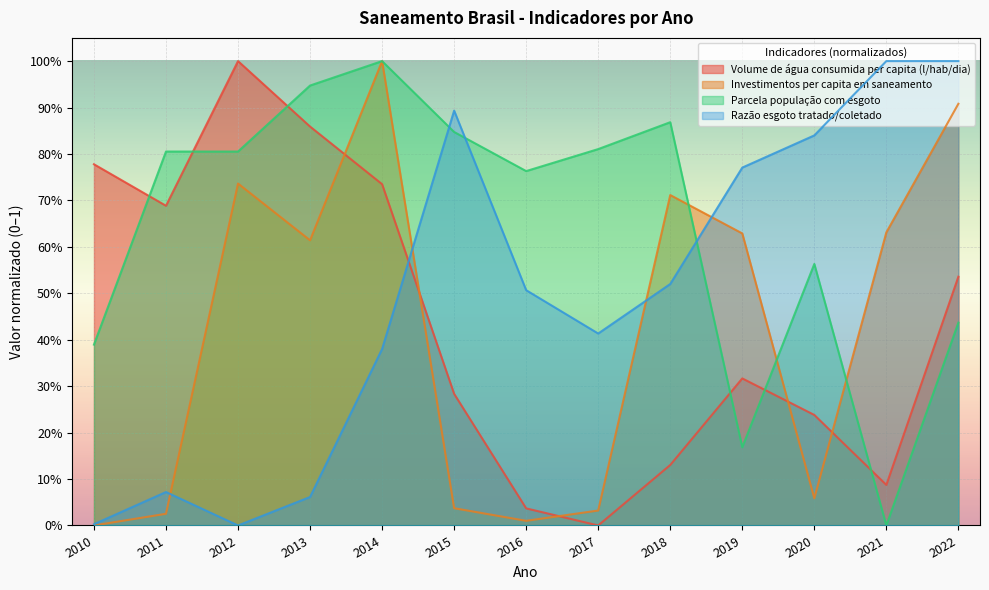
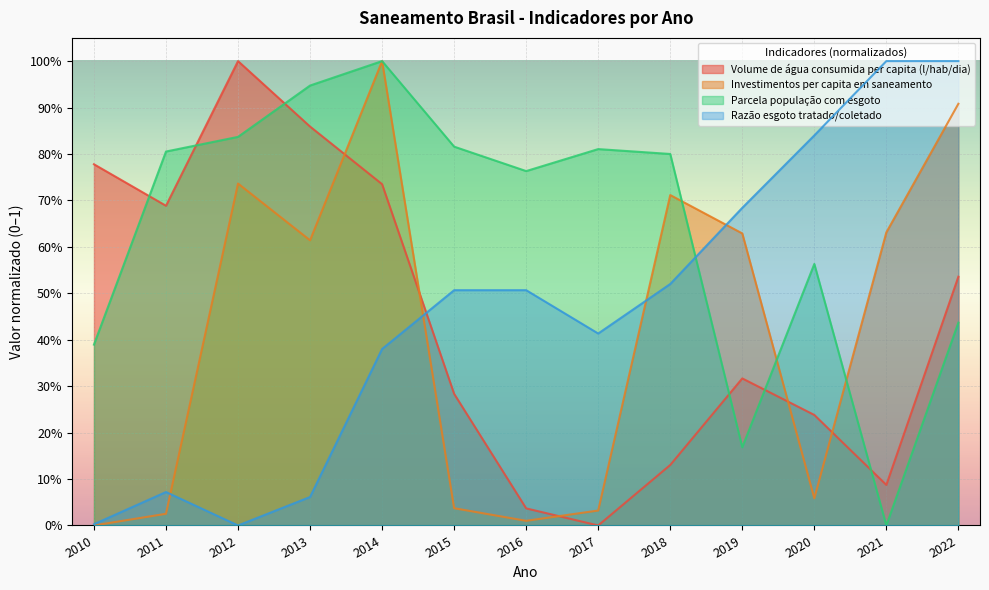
  {
    "Parcela população com esgoto": {
      "2010": "39%",
      "2011": "81%",
-     "2012": "81%",
+     "2012": "84%",
      "2013": "95%",
-     "2015": "85%",
+     "2015": "82%",
      "2016": "76%",
      "2017": "81%",
-     "2018": "87%",
+     "2018": "80%",
      "2019": "17%",
      "2020": "56%",
      "2021": "0%",
      "2022": "44%"
    },
    "Razão esgoto tratado/coletado": {
      "2011": "7%",
      "2012": "0%",
      "2013": "6%",
      "2014": "38%",
-     "2015": "89%",
+     "2015": "51%",
      "2016": "51%",
      "2017": "41%",
      "2018": "52%",
-     "2019": "77%",
+     "2019": "68%",
      "2020": "84%"
    }
  }
